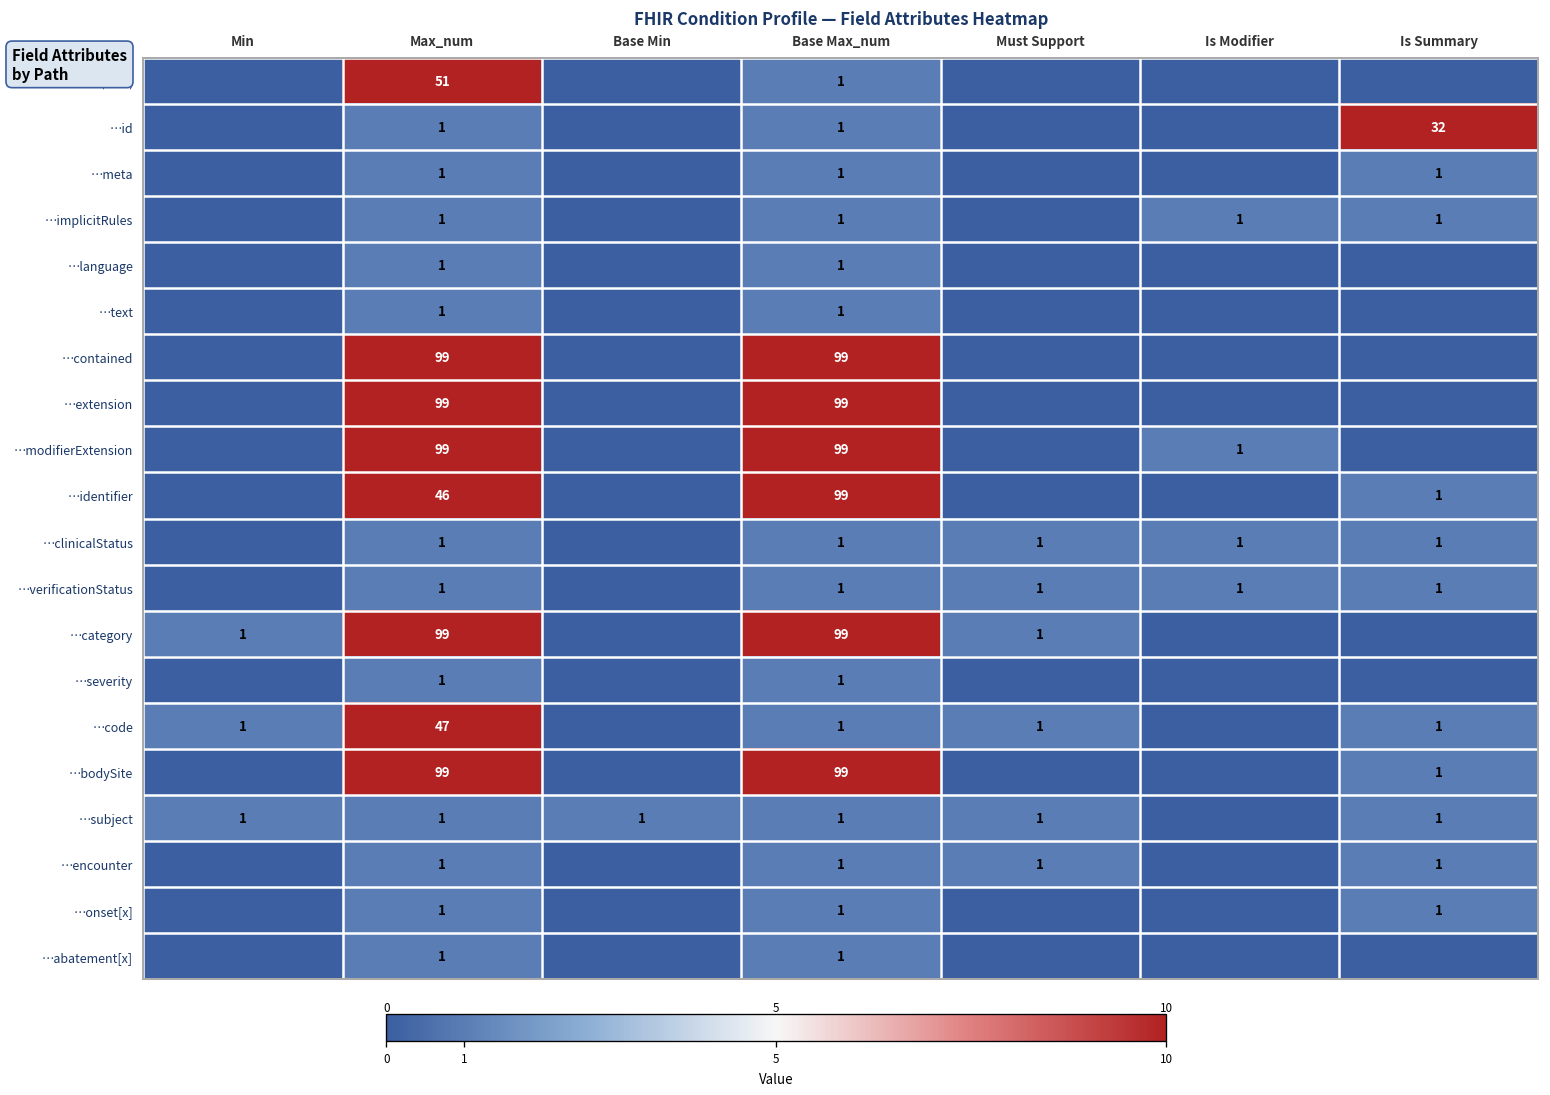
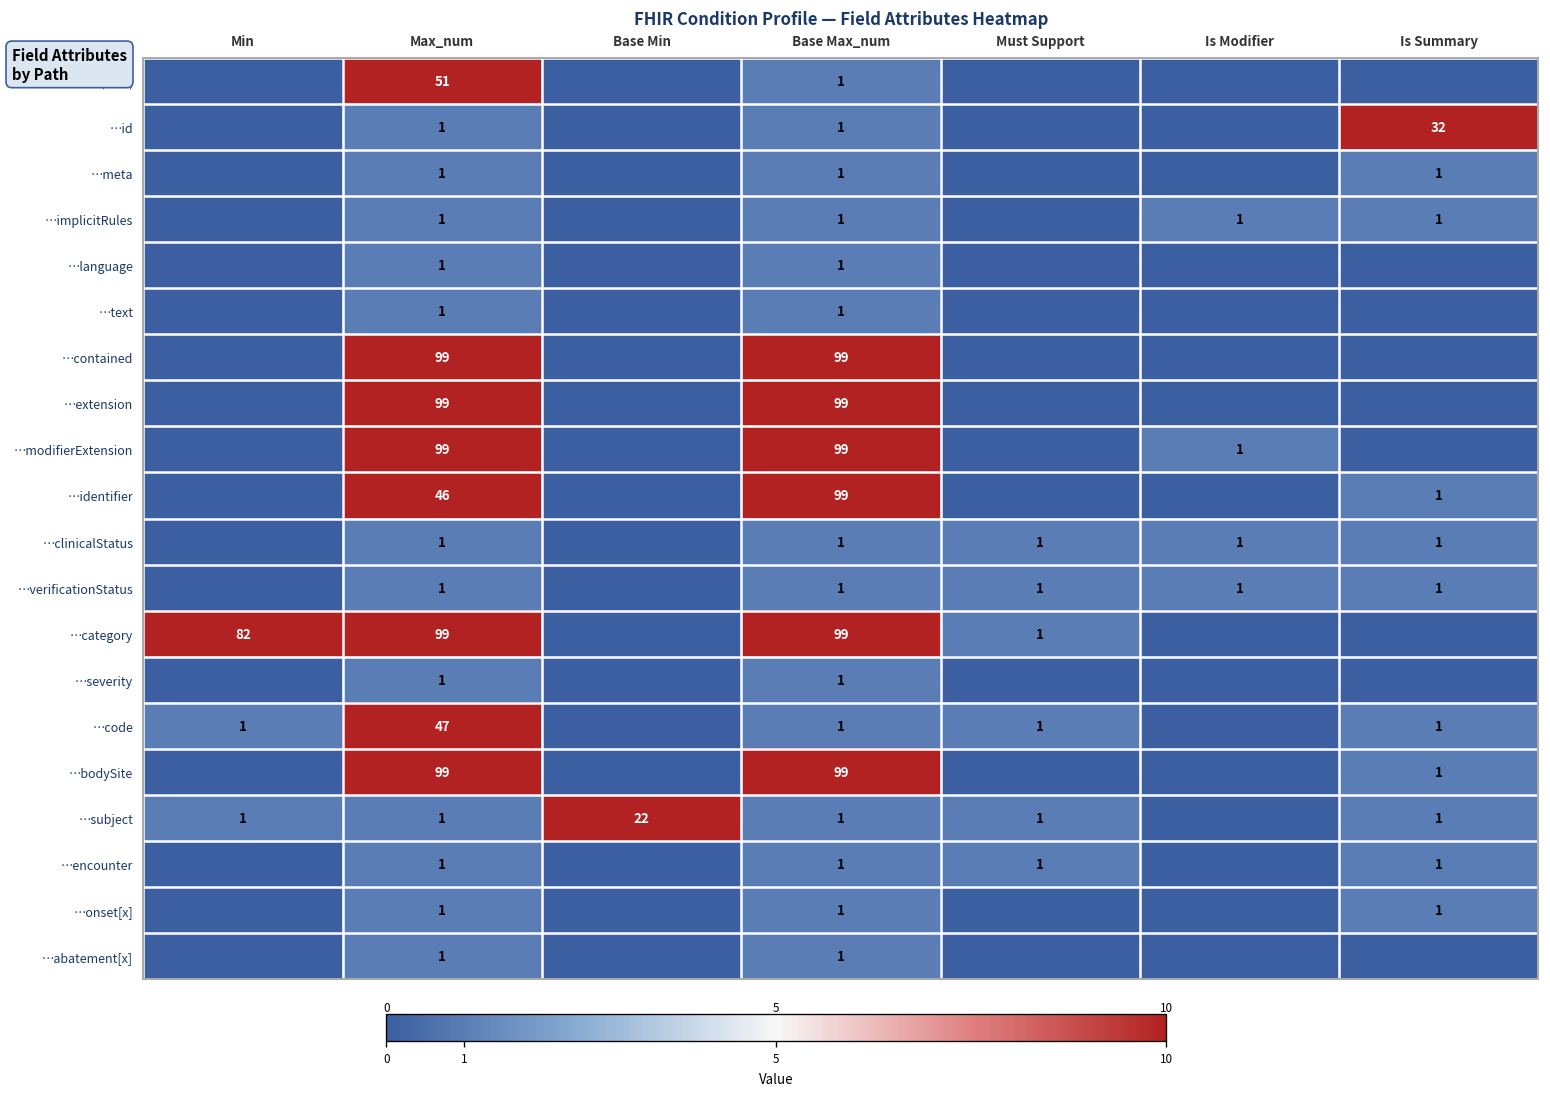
  {
    "Condition (root)": {
      "Max_num": 51,
      "Base Max_num": 1
    },
    "…id": {
      "Max_num": 1,
      "Base Max_num": 1,
      "Is Summary": 32
    },
    "…meta": {
      "Max_num": 1,
      "Base Max_num": 1,
      "Is Summary": 1
    },
    "…implicitRules": {
      "Max_num": 1,
      "Base Max_num": 1,
      "Is Modifier": 1,
      "Is Summary": 1
    },
    "…language": {
      "Max_num": 1,
      "Base Max_num": 1
    },
    "…text": {
      "Max_num": 1,
      "Base Max_num": 1
    },
    "…contained": {
      "Max_num": 99,
      "Base Max_num": 99
    },
    "…extension": {
      "Max_num": 99,
      "Base Max_num": 99
    },
    "…modifierExtension": {
      "Max_num": 99,
      "Base Max_num": 99,
      "Is Modifier": 1
    },
    "…identifier": {
      "Max_num": 46,
      "Base Max_num": 99,
      "Is Summary": 1
    },
    "…clinicalStatus": {
      "Max_num": 1,
      "Base Max_num": 1,
      "Must Support": 1,
      "Is Modifier": 1,
      "Is Summary": 1
    },
    "…verificationStatus": {
      "Max_num": 1,
      "Base Max_num": 1,
      "Must Support": 1,
      "Is Modifier": 1,
      "Is Summary": 1
    },
    "…category": {
-     "Min": 1,
+     "Min": 82,
      "Max_num": 99,
      "Base Max_num": 99,
      "Must Support": 1
    },
    "…severity": {
      "Max_num": 1,
      "Base Max_num": 1
    },
    "…code": {
      "Min": 1,
      "Max_num": 47,
      "Base Max_num": 1,
      "Must Support": 1,
      "Is Summary": 1
    },
    "…bodySite": {
      "Max_num": 99,
      "Base Max_num": 99,
      "Is Summary": 1
    },
    "…subject": {
      "Min": 1,
      "Max_num": 1,
-     "Base Min": 1,
+     "Base Min": 22,
      "Base Max_num": 1,
      "Must Support": 1,
      "Is Summary": 1
    },
    "…encounter": {
      "Max_num": 1,
      "Base Max_num": 1,
      "Must Support": 1,
      "Is Summary": 1
    },
    "…onset[x]": {
      "Max_num": 1,
      "Base Max_num": 1,
      "Is Summary": 1
    },
    "…abatement[x]": {
      "Max_num": 1,
      "Base Max_num": 1
    }
  }
